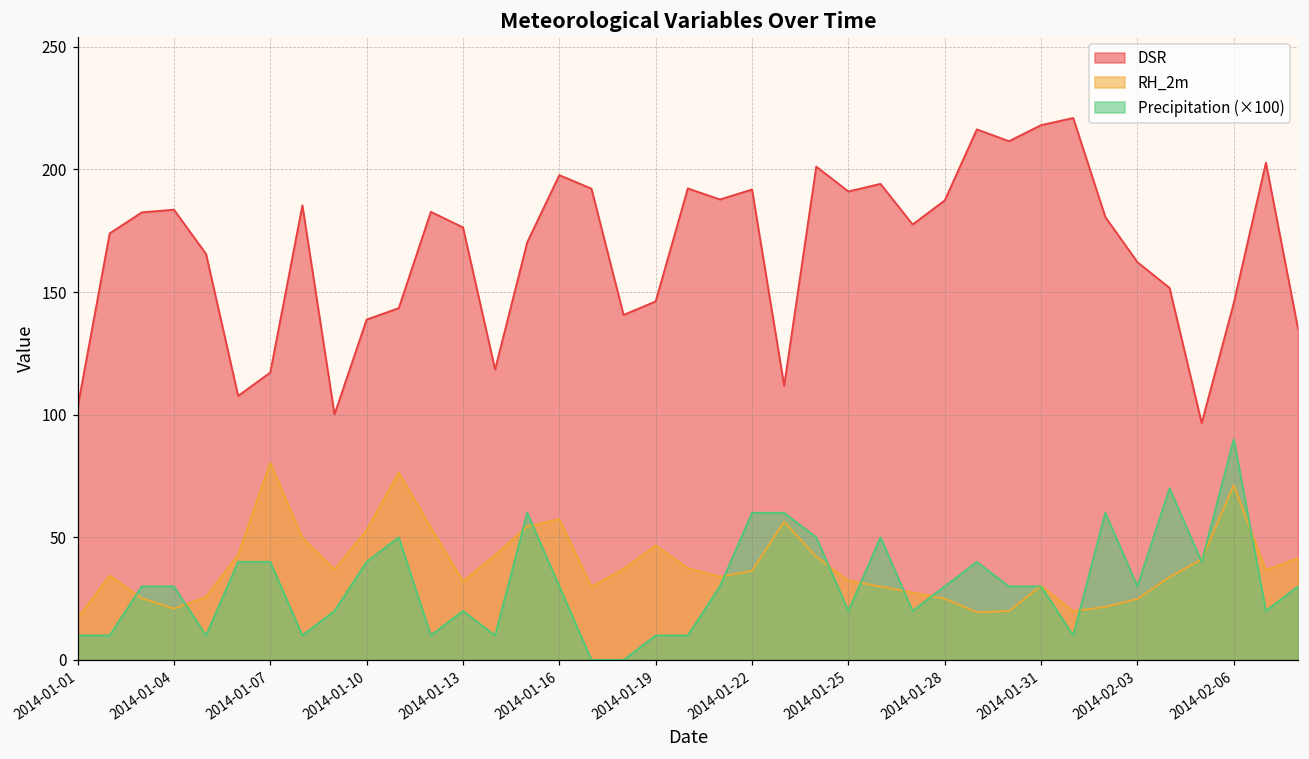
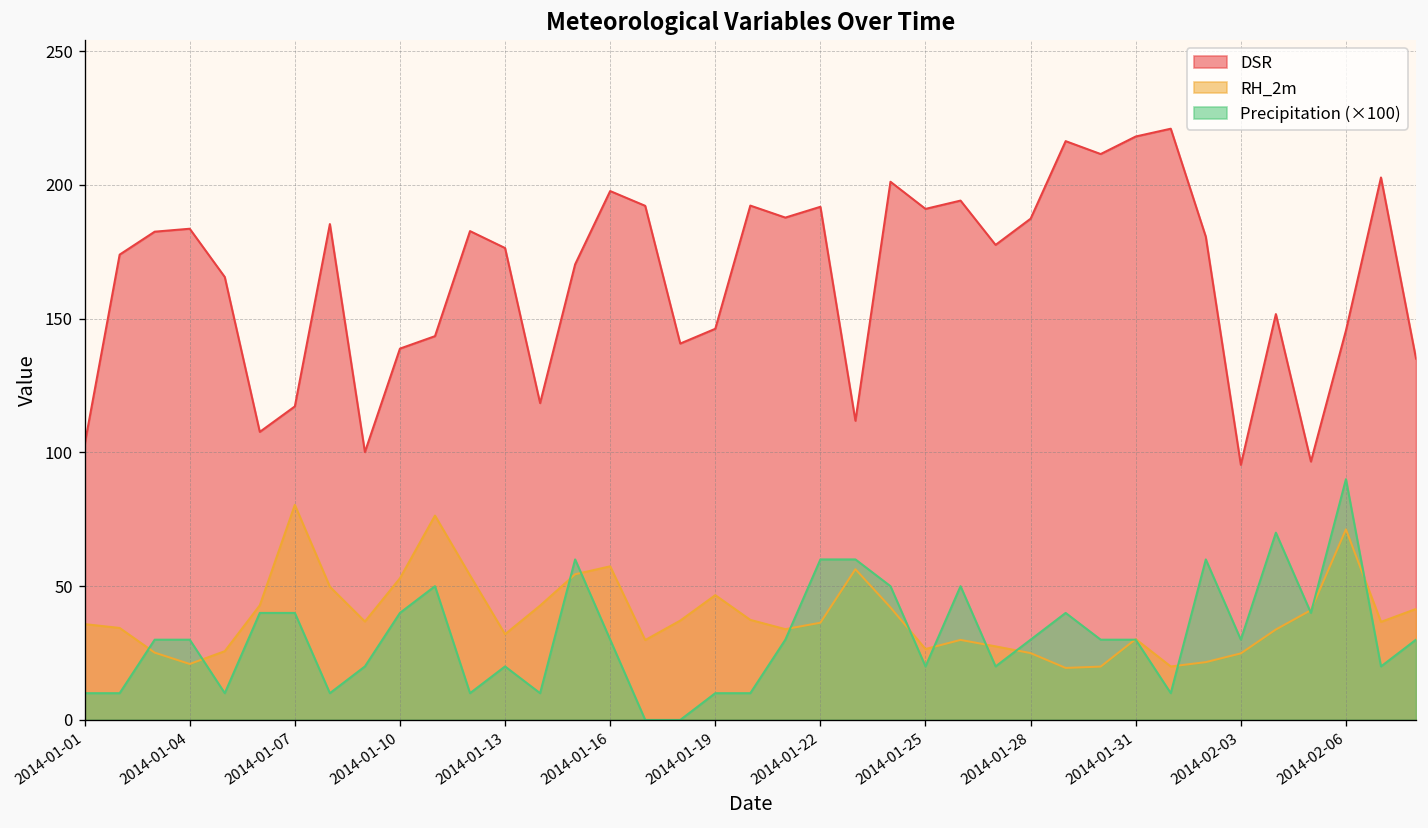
  {
    "DSR": {
      "2014-01-01": 103,
      "2014-01-04": 184,
      "2014-01-07": 117,
      "2014-01-10": 139,
      "2014-01-13": 176,
      "2014-01-16": 198,
      "2014-01-19": 146,
      "2014-01-22": 192,
      "2014-01-25": 191,
      "2014-01-28": 187,
      "2014-01-31": 218,
-     "2014-02-03": 162,
+     "2014-02-03": 95,
      "2014-02-06": 146
    },
    "RH_2m": {
-     "2014-01-01": 17,
+     "2014-01-01": 36,
      "2014-01-04": 21,
      "2014-01-07": 80,
      "2014-01-10": 53,
      "2014-01-13": 32,
      "2014-01-16": 57,
      "2014-01-19": 47,
      "2014-01-22": 36,
-     "2014-01-25": 32,
+     "2014-01-25": 27,
      "2014-01-28": 25,
      "2014-02-03": 25,
      "2014-02-06": 71
    },
    "Precipitation (×100)": {
      "2014-01-01": 10,
      "2014-01-04": 30,
      "2014-01-07": 40,
      "2014-01-10": 40,
      "2014-01-13": 20,
      "2014-01-16": 30,
      "2014-01-19": 10,
      "2014-01-22": 60,
      "2014-01-25": 20,
      "2014-01-28": 30,
      "2014-02-03": 30,
      "2014-02-06": 90
    }
  }
